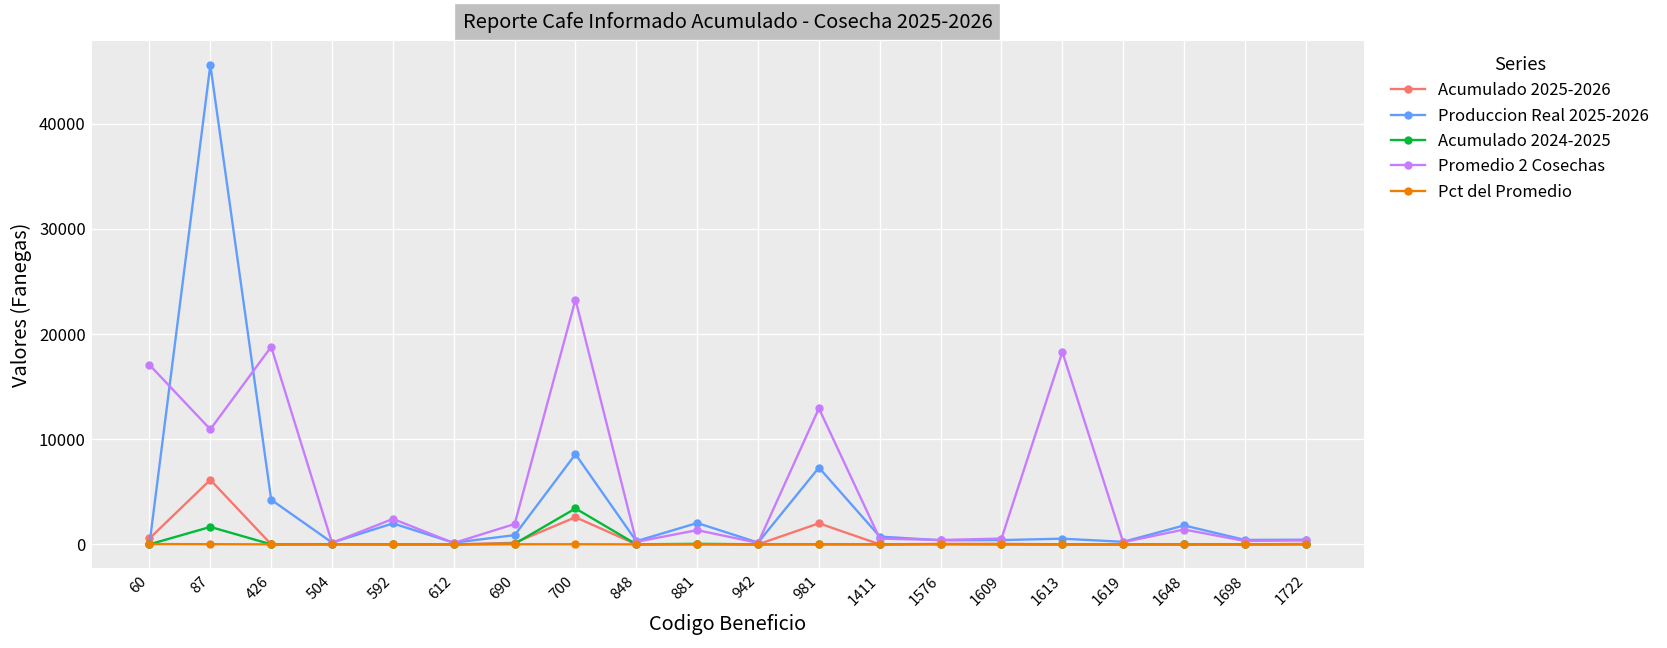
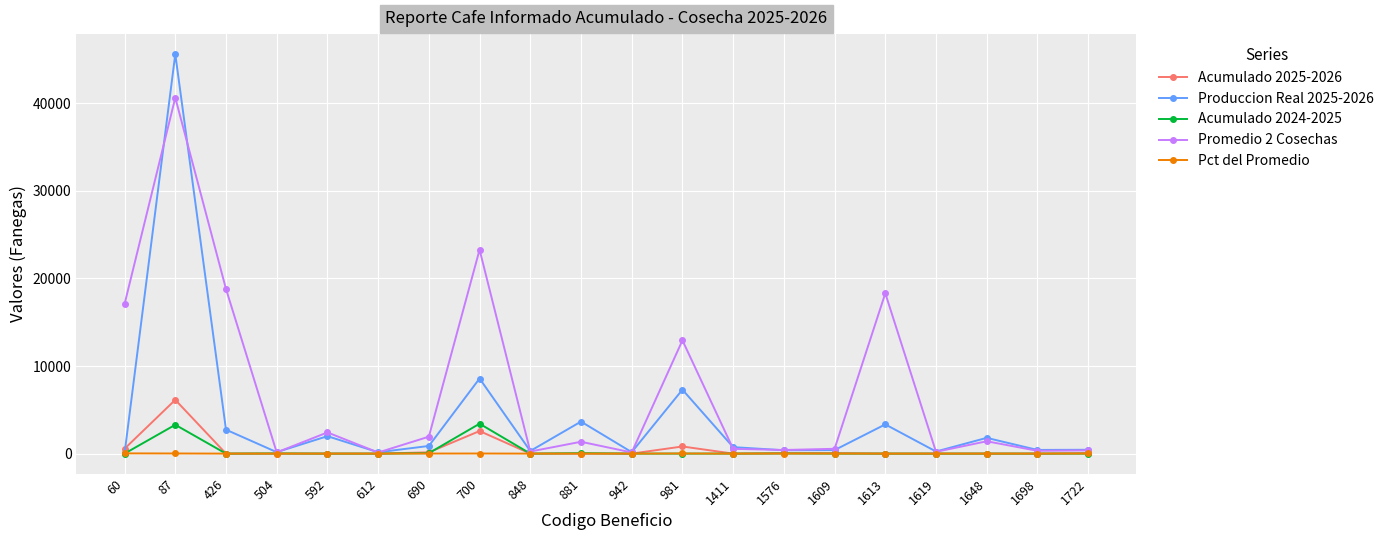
  {
    "Acumulado 2025-2026": {
      "60": 1000,
      "87": 6000,
      "700": 3000,
-     "981": 2000
+     "981": 1000
    },
    "Produccion Real 2025-2026": {
      "87": 46000,
-     "426": 4000,
+     "426": 3000,
      "592": 2000,
      "690": 1000,
      "700": 9000,
-     "881": 2000,
+     "881": 4000,
      "981": 7000,
-     "1613": 1000,
+     "1613": 3000,
      "1648": 2000
    },
    "Acumulado 2024-2025": {
-     "87": 2000,
+     "87": 3000,
      "700": 3000
    },
    "Promedio 2 Cosechas": {
      "60": 17000,
-     "87": 11000,
+     "87": 41000,
      "426": 19000,
      "592": 2000,
      "690": 2000,
      "700": 23000,
      "881": 1000,
      "981": 13000,
      "1613": 18000,
      "1648": 1000
    },
    "Pct del Promedio": {
      "87": 0,
      "700": 0
    }
  }
